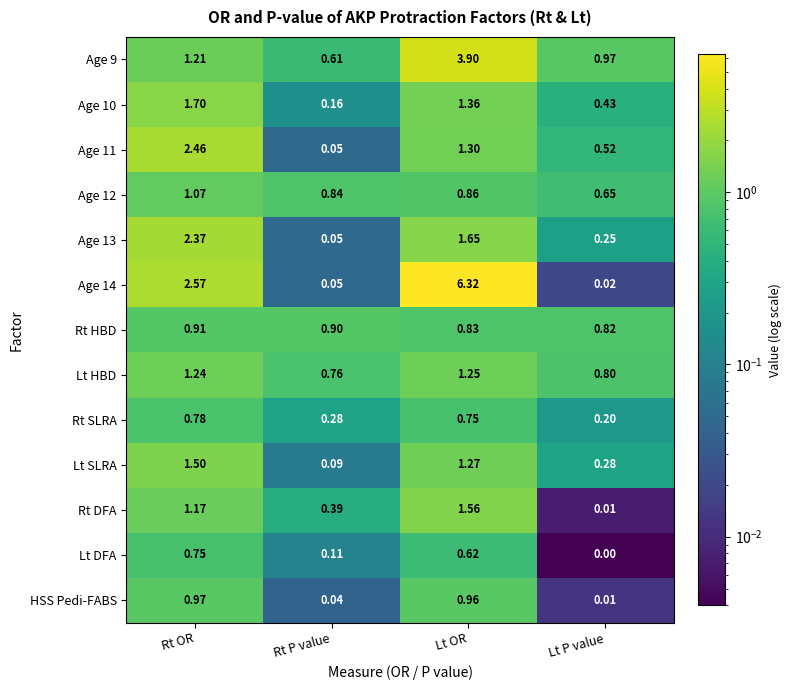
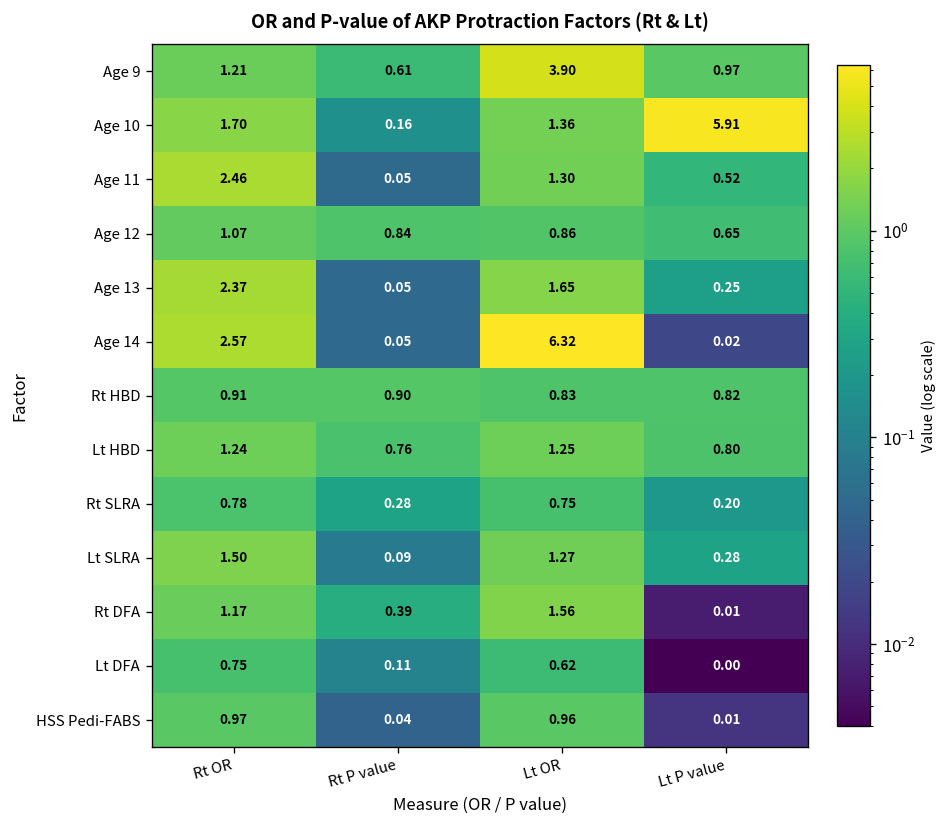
  {
    "Age 9": {
      "Rt OR": 1.21,
      "Rt P value": 0.61,
      "Lt OR": 3.90,
      "Lt P value": 0.97
    },
    "Age 10": {
      "Rt OR": 1.70,
      "Rt P value": 0.16,
      "Lt OR": 1.36,
-     "Lt P value": 0.43
+     "Lt P value": 5.91
    },
    "Age 11": {
      "Rt OR": 2.46,
      "Rt P value": 0.05,
      "Lt OR": 1.30,
      "Lt P value": 0.52
    },
    "Age 12": {
      "Rt OR": 1.07,
      "Rt P value": 0.84,
      "Lt OR": 0.86,
      "Lt P value": 0.65
    },
    "Age 13": {
      "Rt OR": 2.37,
      "Rt P value": 0.05,
      "Lt OR": 1.65,
      "Lt P value": 0.25
    },
    "Age 14": {
      "Rt OR": 2.57,
      "Rt P value": 0.05,
      "Lt OR": 6.32,
      "Lt P value": 0.02
    },
    "Rt HBD": {
      "Rt OR": 0.91,
      "Rt P value": 0.90,
      "Lt OR": 0.83,
      "Lt P value": 0.82
    },
    "Lt HBD": {
      "Rt OR": 1.24,
      "Rt P value": 0.76,
      "Lt OR": 1.25,
      "Lt P value": 0.80
    },
    "Rt SLRA": {
      "Rt OR": 0.78,
      "Rt P value": 0.28,
      "Lt OR": 0.75,
      "Lt P value": 0.20
    },
    "Lt SLRA": {
      "Rt OR": 1.50,
      "Rt P value": 0.09,
      "Lt OR": 1.27,
      "Lt P value": 0.28
    },
    "Rt DFA": {
      "Rt OR": 1.17,
      "Rt P value": 0.39,
      "Lt OR": 1.56,
      "Lt P value": 0.01
    },
    "Lt DFA": {
      "Rt OR": 0.75,
      "Rt P value": 0.11,
      "Lt OR": 0.62,
      "Lt P value": 0.00
    },
    "HSS Pedi-FABS": {
      "Rt OR": 0.97,
      "Rt P value": 0.04,
      "Lt OR": 0.96,
      "Lt P value": 0.01
    }
  }
